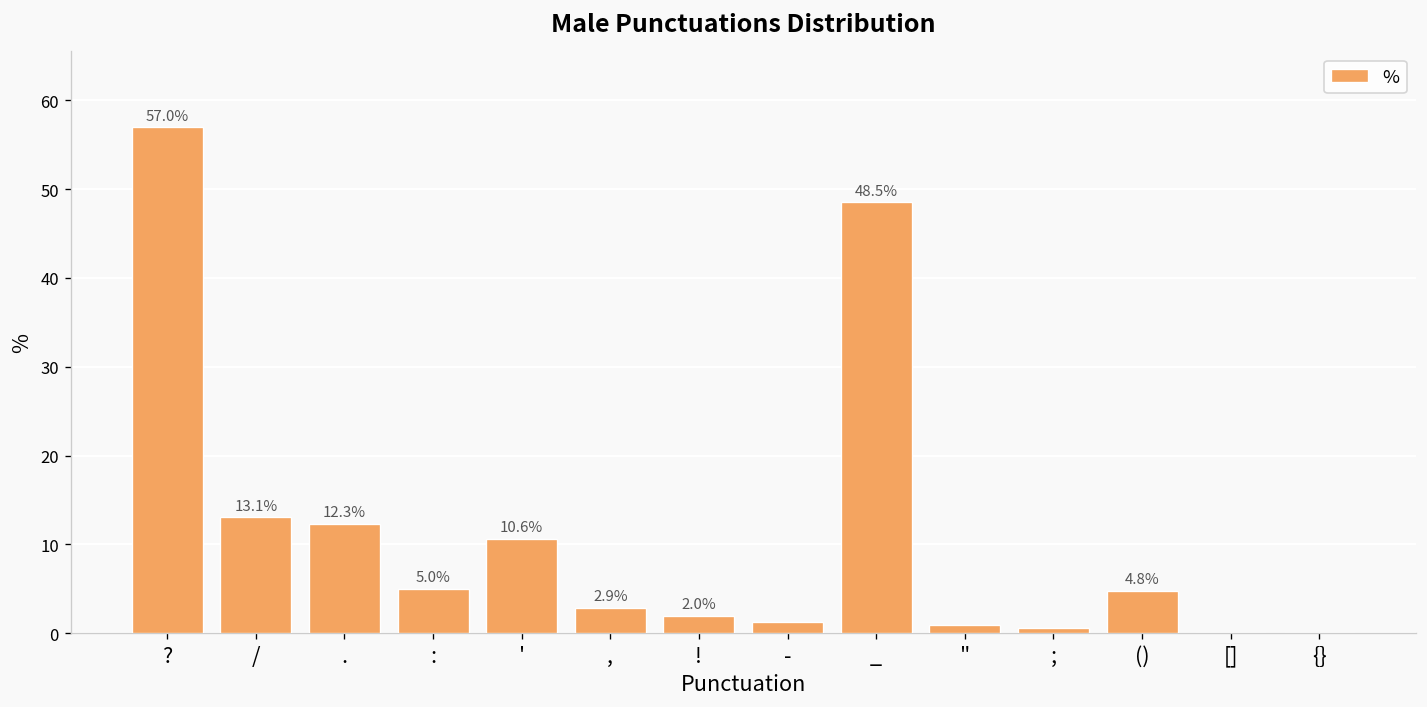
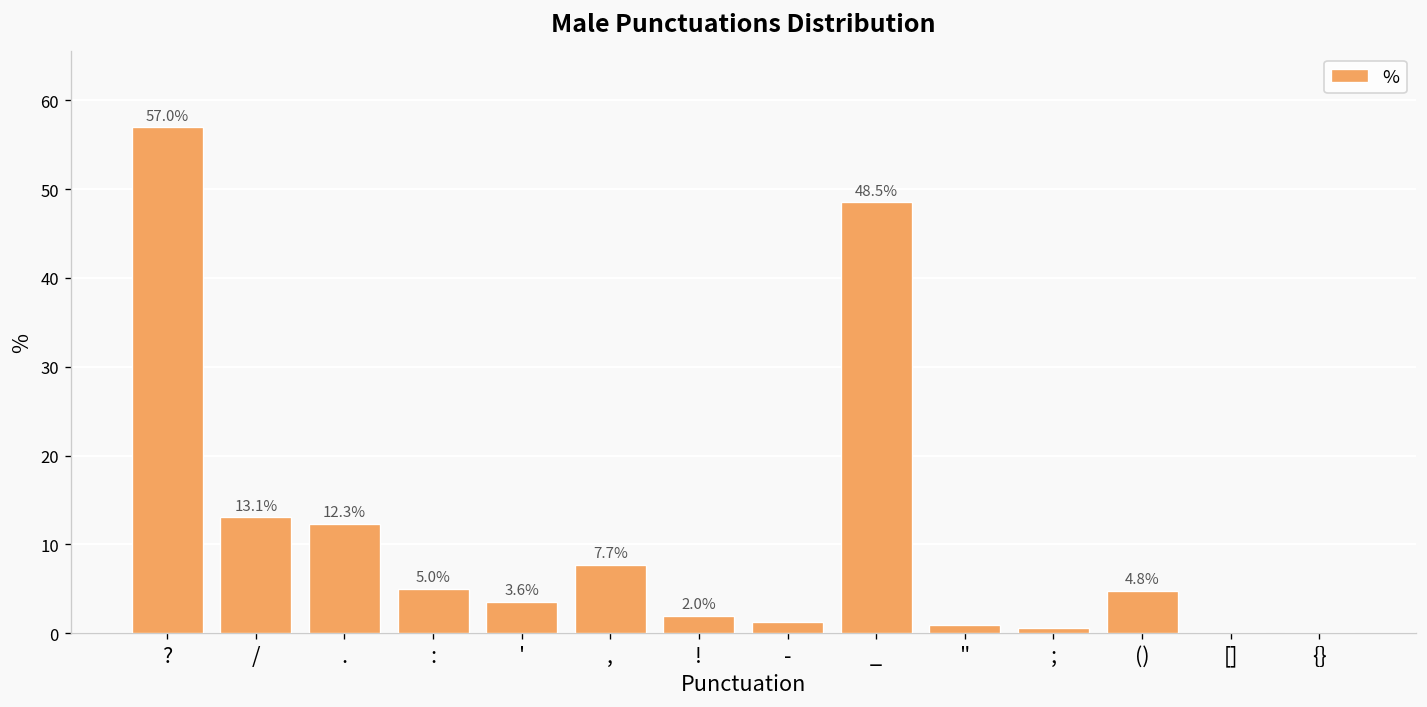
  {
    "?": "57.0%",
    "/": "13.1%",
    ".": "12.3%",
    ":": "5.0%",
-   "'": "10.6%",
-   ",": "2.9%",
+   "'": "3.6%",
+   ",": "7.7%",
    "!": "2.0%",
    "_": "48.5%",
    "()": "4.8%"
  }
